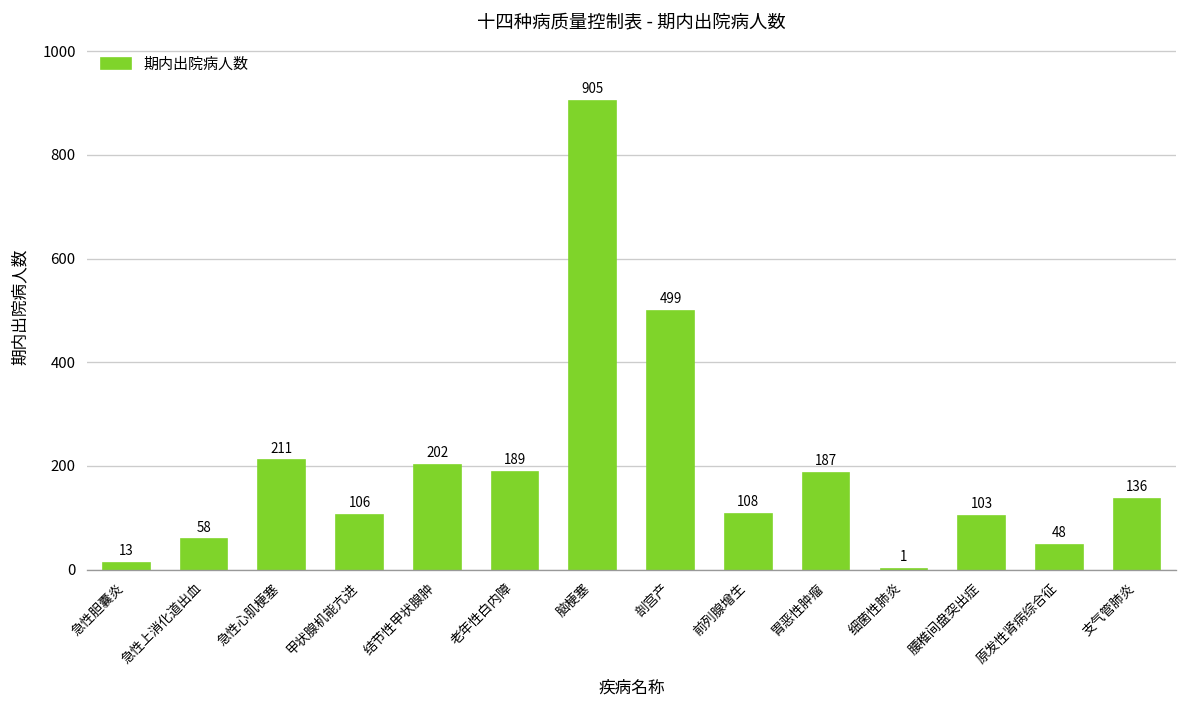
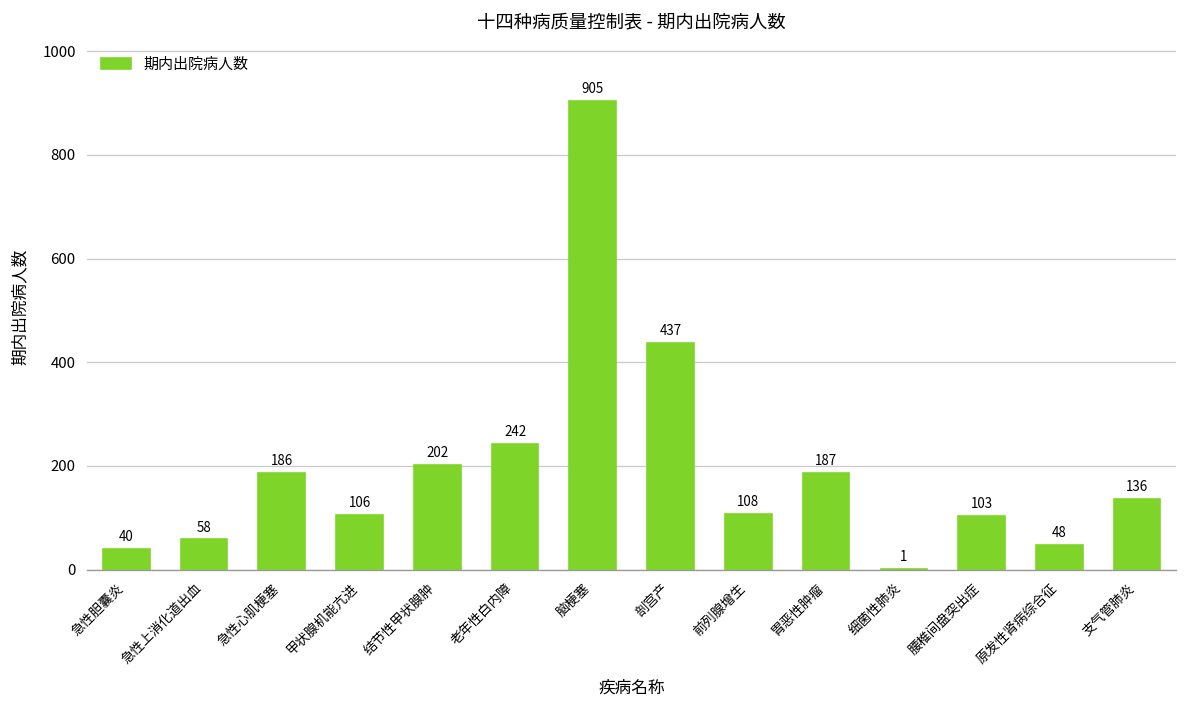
  {
-   "急性胆囊炎": 13,
+   "急性胆囊炎": 40,
    "急性上消化道出血": 58,
-   "急性心肌梗塞": 211,
+   "急性心肌梗塞": 186,
    "甲状腺机能亢进": 106,
    "结节性甲状腺肿": 202,
-   "老年性白内障": 189,
+   "老年性白内障": 242,
    "脑梗塞": 905,
-   "剖宫产": 499,
+   "剖宫产": 437,
    "前列腺增生": 108,
    "胃恶性肿瘤": 187,
    "细菌性肺炎": 1,
    "腰椎间盘突出症": 103,
    "原发性肾病综合征": 48,
    "支气管肺炎": 136
  }
